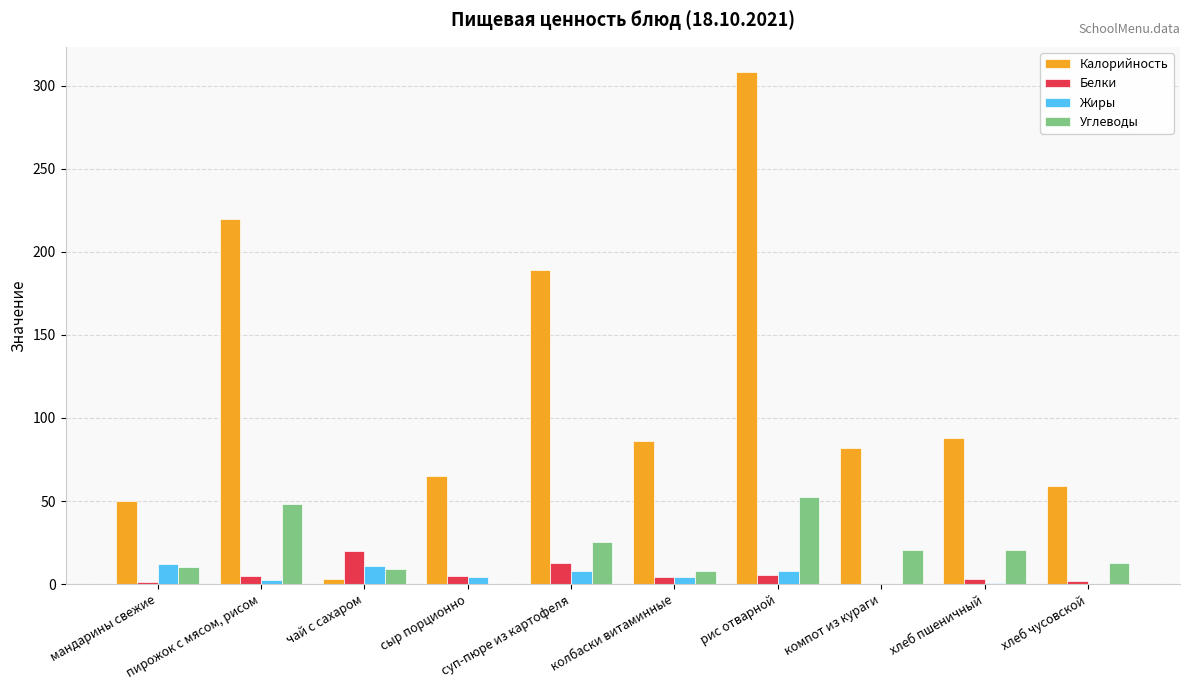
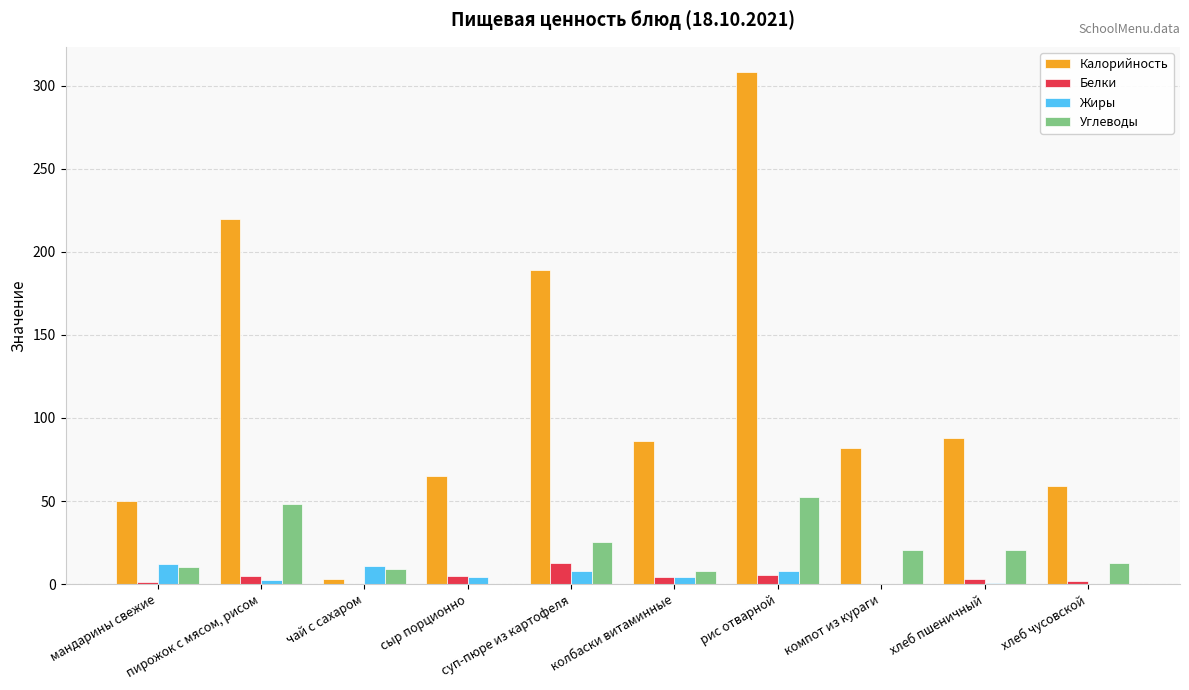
  {
    "Калорийность": {
      "мандарины свежие": 50,
      "пирожок с мясом, рисом": 220,
      "чай с сахаром": 3,
      "сыр порционно": 65,
      "суп-пюре из картофеля": 189,
      "колбаски витаминные": 86,
      "рис отварной": 308,
      "компот из кураги": 82,
      "хлеб пшеничный": 88,
      "хлеб чусовской": 59
    },
    "Белки": {
      "пирожок с мясом, рисом": 5,
-     "чай с сахаром": 20,
+     "чай с сахаром": 0,
      "сыр порционно": 5,
      "суп-пюре из картофеля": 13,
      "колбаски витаминные": 4,
      "рис отварной": 6,
      "хлеб пшеничный": 3,
      "хлеб чусовской": 2
    },
    "Жиры": {
      "мандарины свежие": 12,
      "пирожок с мясом, рисом": 2,
      "чай с сахаром": 11,
      "сыр порционно": 4,
      "суп-пюре из картофеля": 8,
      "колбаски витаминные": 4,
      "рис отварной": 8,
      "компот из кураги": 0
    },
    "Углеводы": {
      "мандарины свежие": 10,
      "пирожок с мясом, рисом": 48,
      "чай с сахаром": 9,
      "сыр порционно": 0,
      "суп-пюре из картофеля": 25,
      "колбаски витаминные": 8,
      "рис отварной": 52,
      "компот из кураги": 21,
      "хлеб пшеничный": 21,
      "хлеб чусовской": 13
    }
  }
